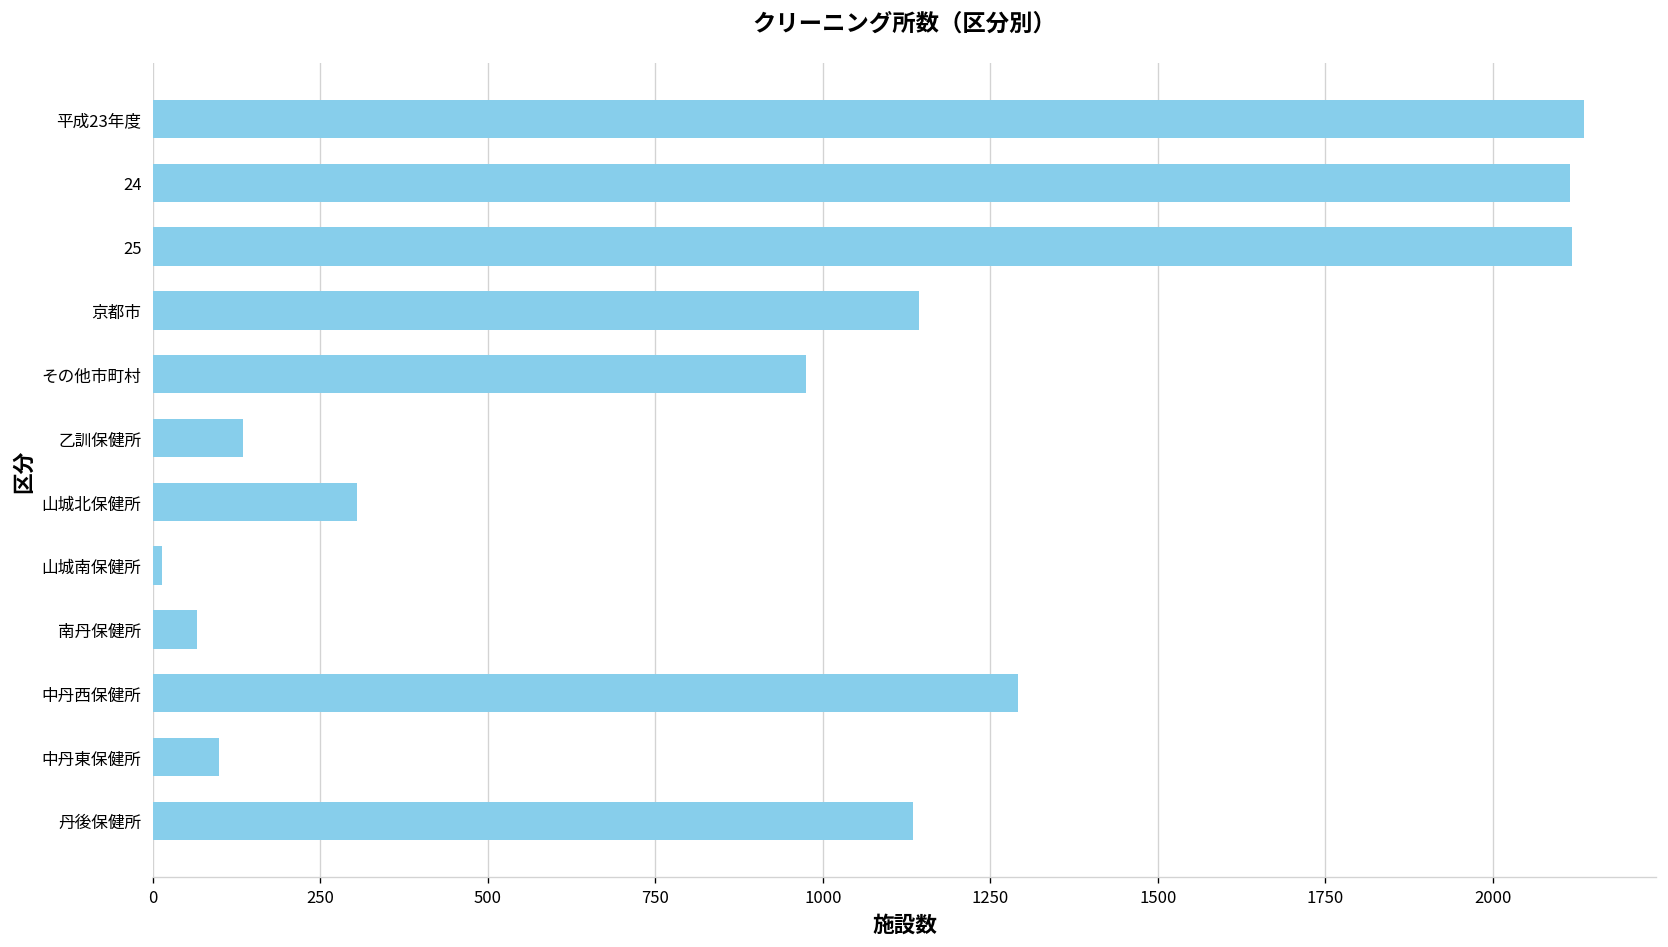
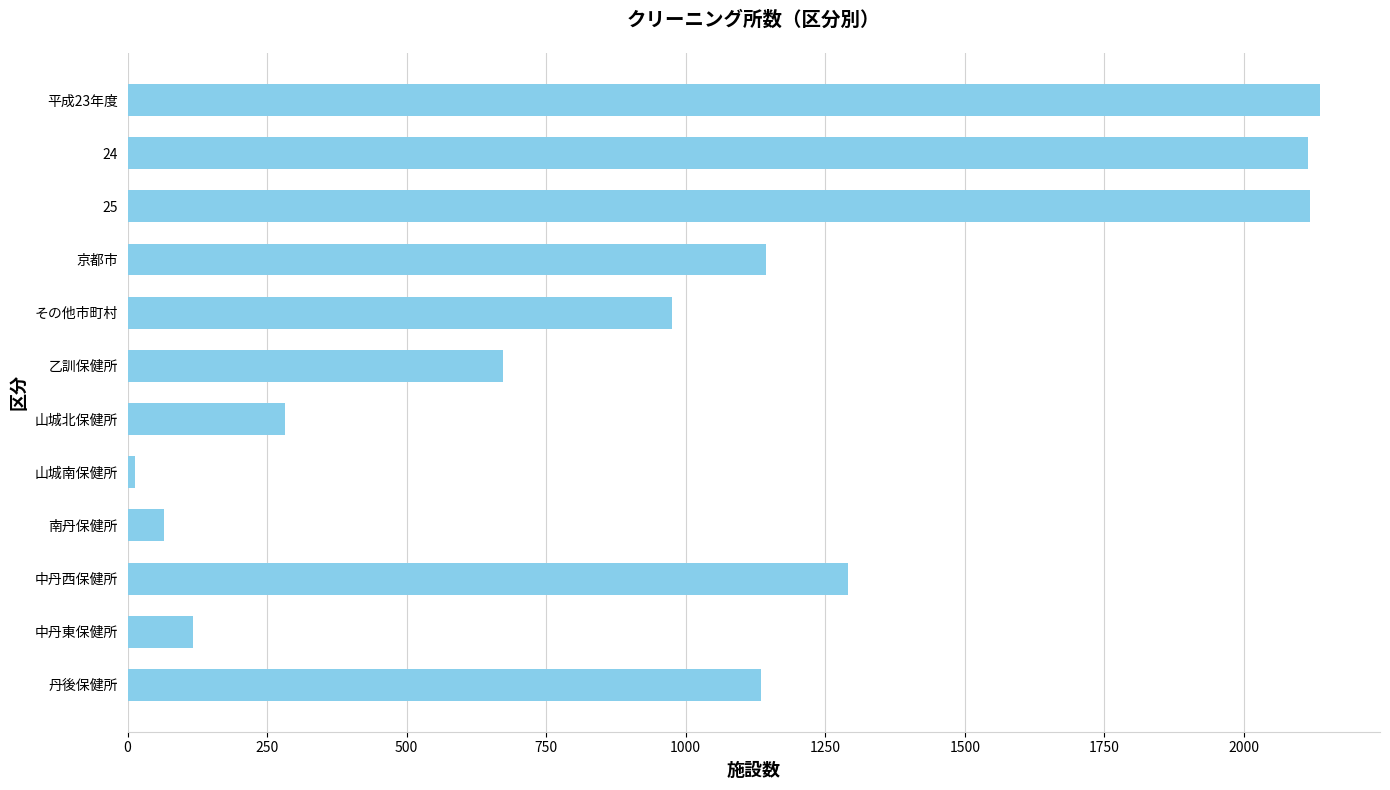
  {
    "平成23年度": 2140,
    "24": 2120,
    "25": 2120,
    "京都市": 1140,
    "その他市町村": 980,
-   "乙訓保健所": 140,
-   "山城北保健所": 310,
+   "乙訓保健所": 670,
+   "山城北保健所": 280,
    "山城南保健所": 10,
    "南丹保健所": 70,
    "中丹西保健所": 1290,
-   "中丹東保健所": 100,
+   "中丹東保健所": 120,
    "丹後保健所": 1140
  }
